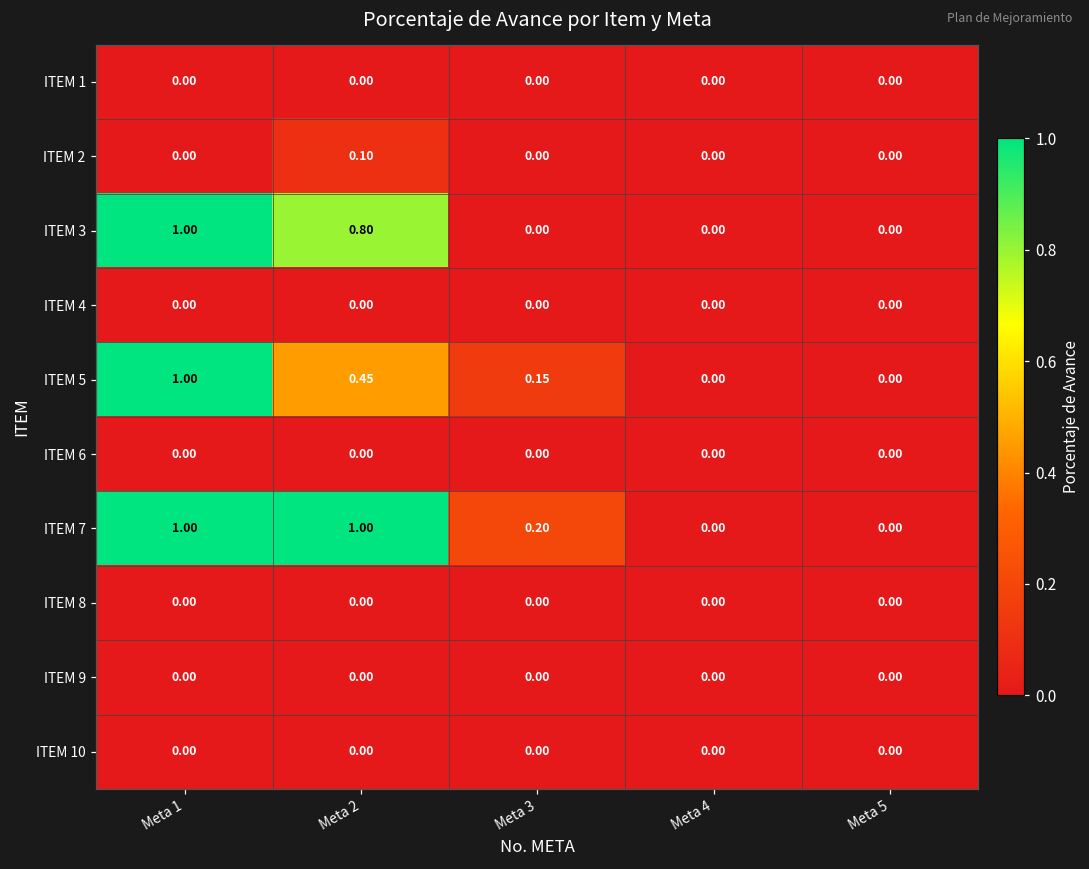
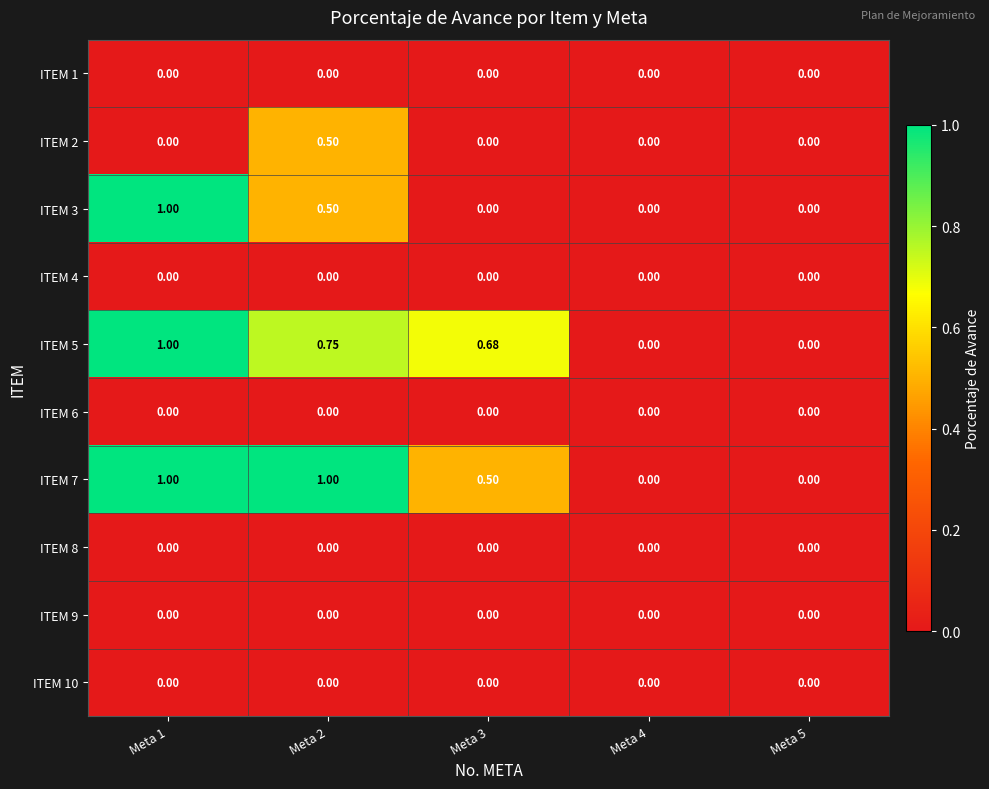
  {
    "ITEM 1": {
      "Meta 1": 0.00,
      "Meta 2": 0.00,
      "Meta 3": 0.00,
      "Meta 4": 0.00,
      "Meta 5": 0.00
    },
    "ITEM 2": {
      "Meta 1": 0.00,
-     "Meta 2": 0.10,
+     "Meta 2": 0.50,
      "Meta 3": 0.00,
      "Meta 4": 0.00,
      "Meta 5": 0.00
    },
    "ITEM 3": {
      "Meta 1": 1.00,
-     "Meta 2": 0.80,
+     "Meta 2": 0.50,
      "Meta 3": 0.00,
      "Meta 4": 0.00,
      "Meta 5": 0.00
    },
    "ITEM 4": {
      "Meta 1": 0.00,
      "Meta 2": 0.00,
      "Meta 3": 0.00,
      "Meta 4": 0.00,
      "Meta 5": 0.00
    },
    "ITEM 5": {
      "Meta 1": 1.00,
-     "Meta 2": 0.45,
-     "Meta 3": 0.15,
+     "Meta 2": 0.75,
+     "Meta 3": 0.68,
      "Meta 4": 0.00,
      "Meta 5": 0.00
    },
    "ITEM 6": {
      "Meta 1": 0.00,
      "Meta 2": 0.00,
      "Meta 3": 0.00,
      "Meta 4": 0.00,
      "Meta 5": 0.00
    },
    "ITEM 7": {
      "Meta 1": 1.00,
      "Meta 2": 1.00,
-     "Meta 3": 0.20,
+     "Meta 3": 0.50,
      "Meta 4": 0.00,
      "Meta 5": 0.00
    },
    "ITEM 8": {
      "Meta 1": 0.00,
      "Meta 2": 0.00,
      "Meta 3": 0.00,
      "Meta 4": 0.00,
      "Meta 5": 0.00
    },
    "ITEM 9": {
      "Meta 1": 0.00,
      "Meta 2": 0.00,
      "Meta 3": 0.00,
      "Meta 4": 0.00,
      "Meta 5": 0.00
    },
    "ITEM 10": {
      "Meta 1": 0.00,
      "Meta 2": 0.00,
      "Meta 3": 0.00,
      "Meta 4": 0.00,
      "Meta 5": 0.00
    }
  }
